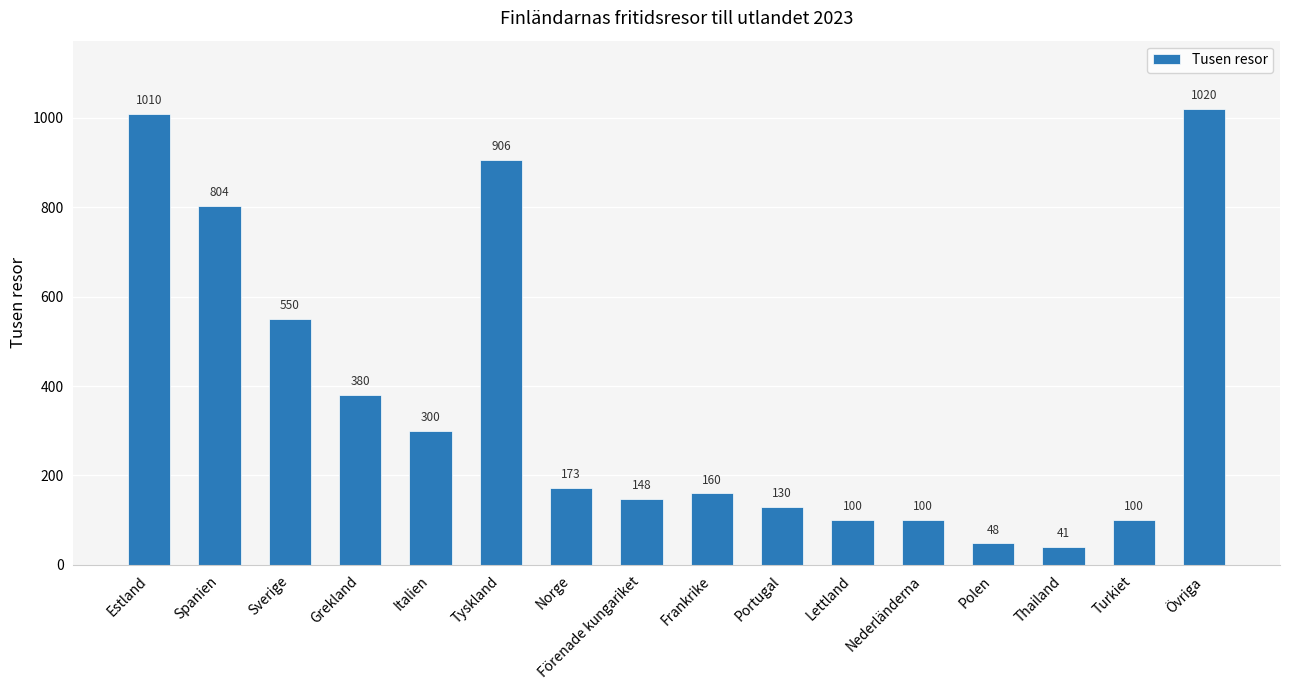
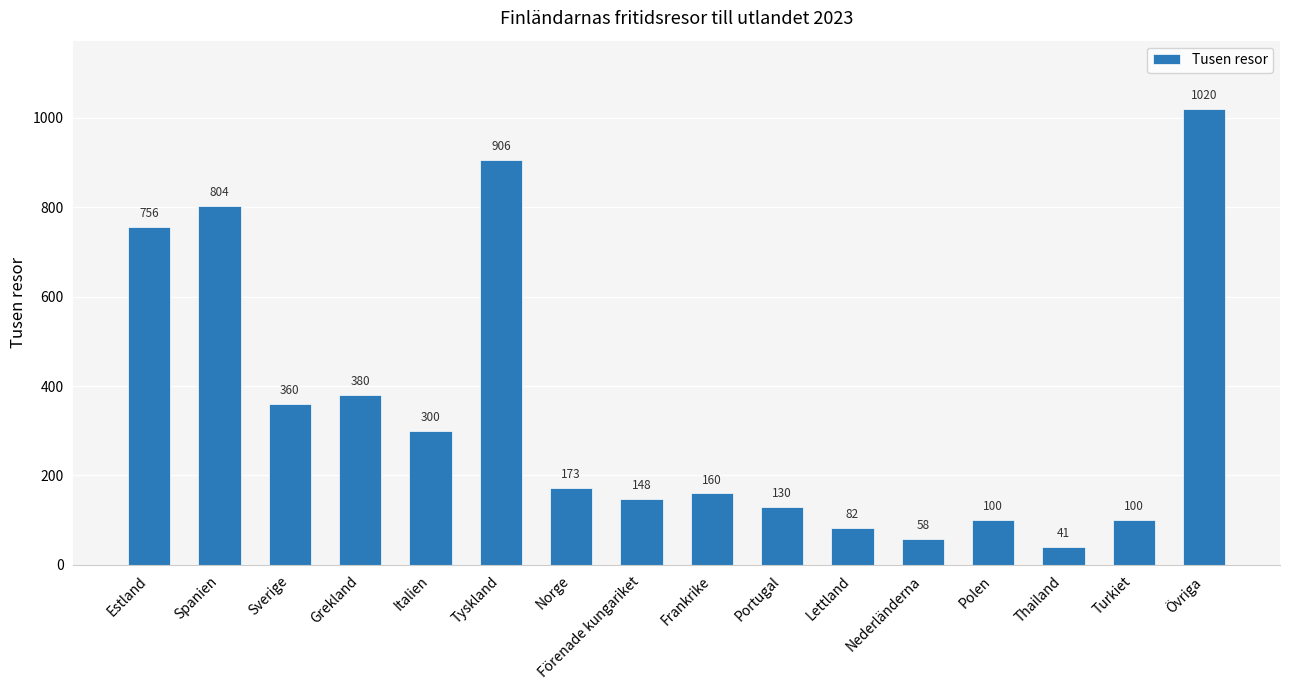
  {
-   "Estland": 1010,
+   "Estland": 756,
    "Spanien": 804,
-   "Sverige": 550,
+   "Sverige": 360,
    "Grekland": 380,
    "Italien": 300,
    "Tyskland": 906,
    "Norge": 173,
    "Förenade kungariket": 148,
    "Frankrike": 160,
    "Portugal": 130,
-   "Lettland": 100,
-   "Nederländerna": 100,
-   "Polen": 48,
+   "Lettland": 82,
+   "Nederländerna": 58,
+   "Polen": 100,
    "Thailand": 41,
    "Turkiet": 100,
    "Övriga": 1020
  }
